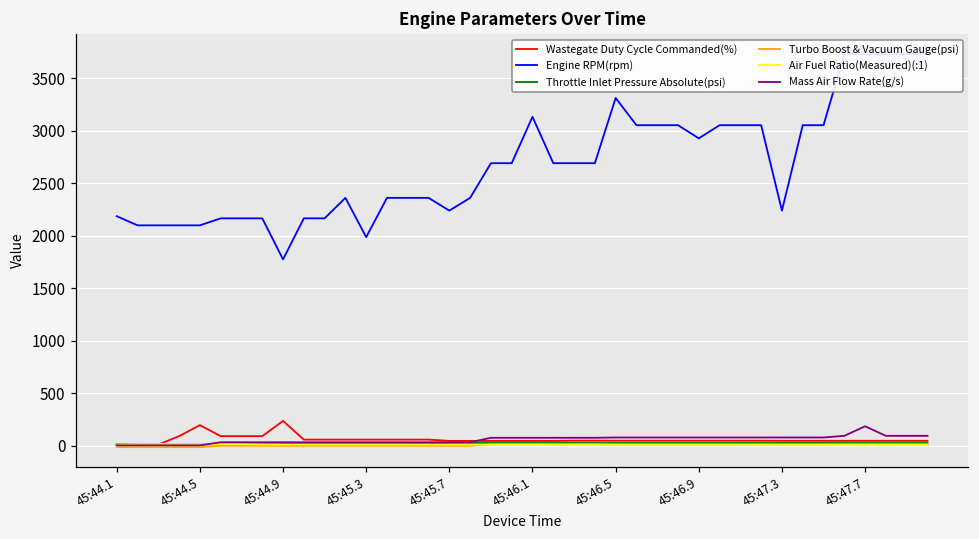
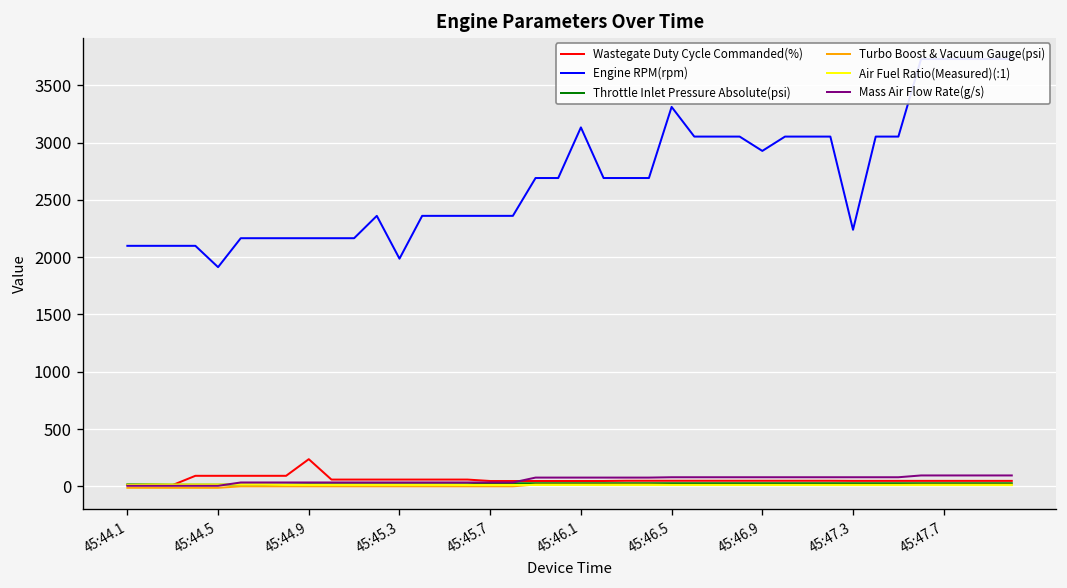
  {
    "Wastegate Duty Cycle Commanded(%)": {
-     "45:44.5": 200,
+     "45:44.5": 100,
      "45:44.9": 200
    },
    "Engine RPM(rpm)": {
-     "45:44.1": 2200,
-     "45:44.5": 2100,
-     "45:44.9": 1800,
+     "45:44.1": 2100,
+     "45:44.5": 1900,
+     "45:44.9": 2200,
      "45:45.3": 2000,
-     "45:45.7": 2200,
+     "45:45.7": 2400,
      "45:46.1": 3100,
      "45:46.5": 3300,
      "45:46.9": 2900,
      "45:47.3": 2200
    },
    "Mass Air Flow Rate(g/s)": {
      "45:46.1": 100,
      "45:46.5": 100,
      "45:46.9": 100,
      "45:47.3": 100,
-     "45:47.7": 200
+     "45:47.7": 100
    }
  }
